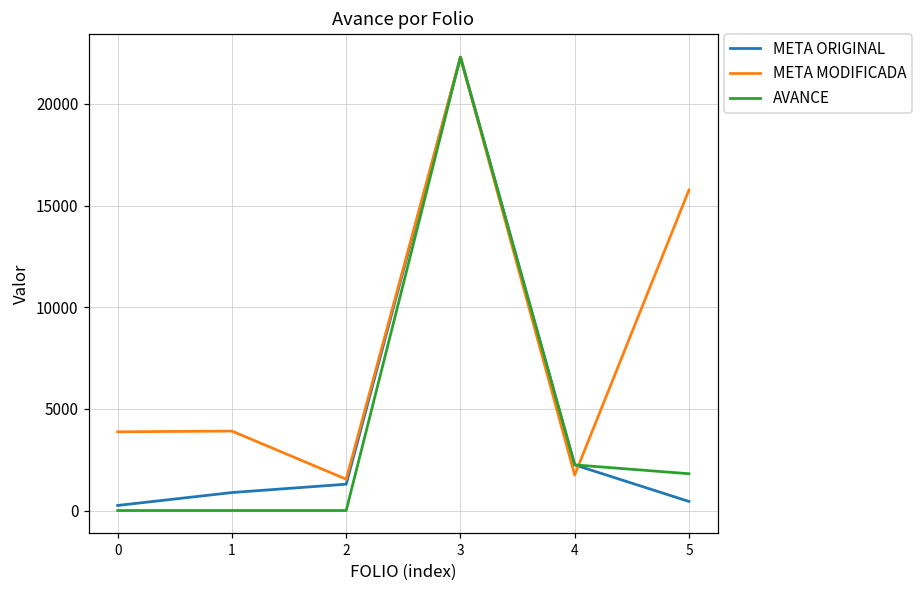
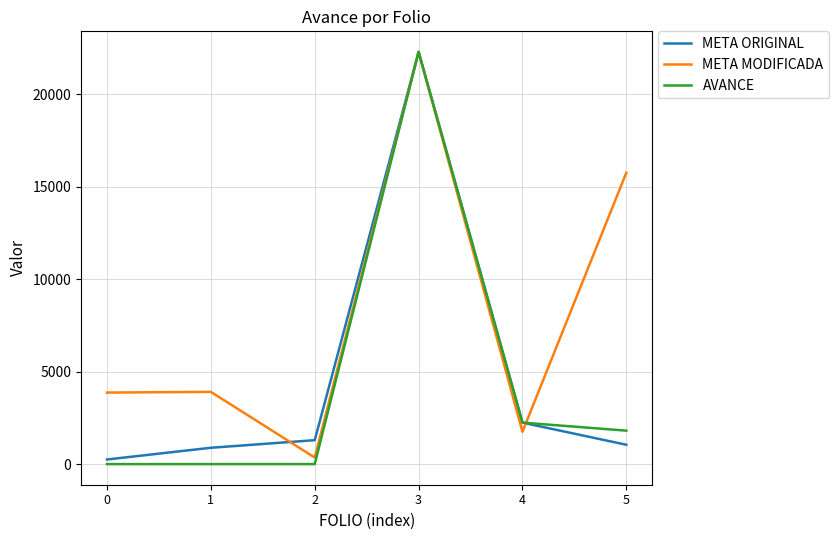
  {
    "META ORIGINAL": {
      "0": 300,
      "1": 900,
      "2": 1300,
-     "5": 400
+     "5": 1000
    },
    "META MODIFICADA": {
      "0": 3900,
      "1": 3900,
-     "2": 1500,
+     "2": 400,
      "4": 1800,
      "5": 15800
    },
    "AVANCE": {
      "0": 0,
      "1": 0,
      "2": 0,
      "5": 1800
    }
  }
